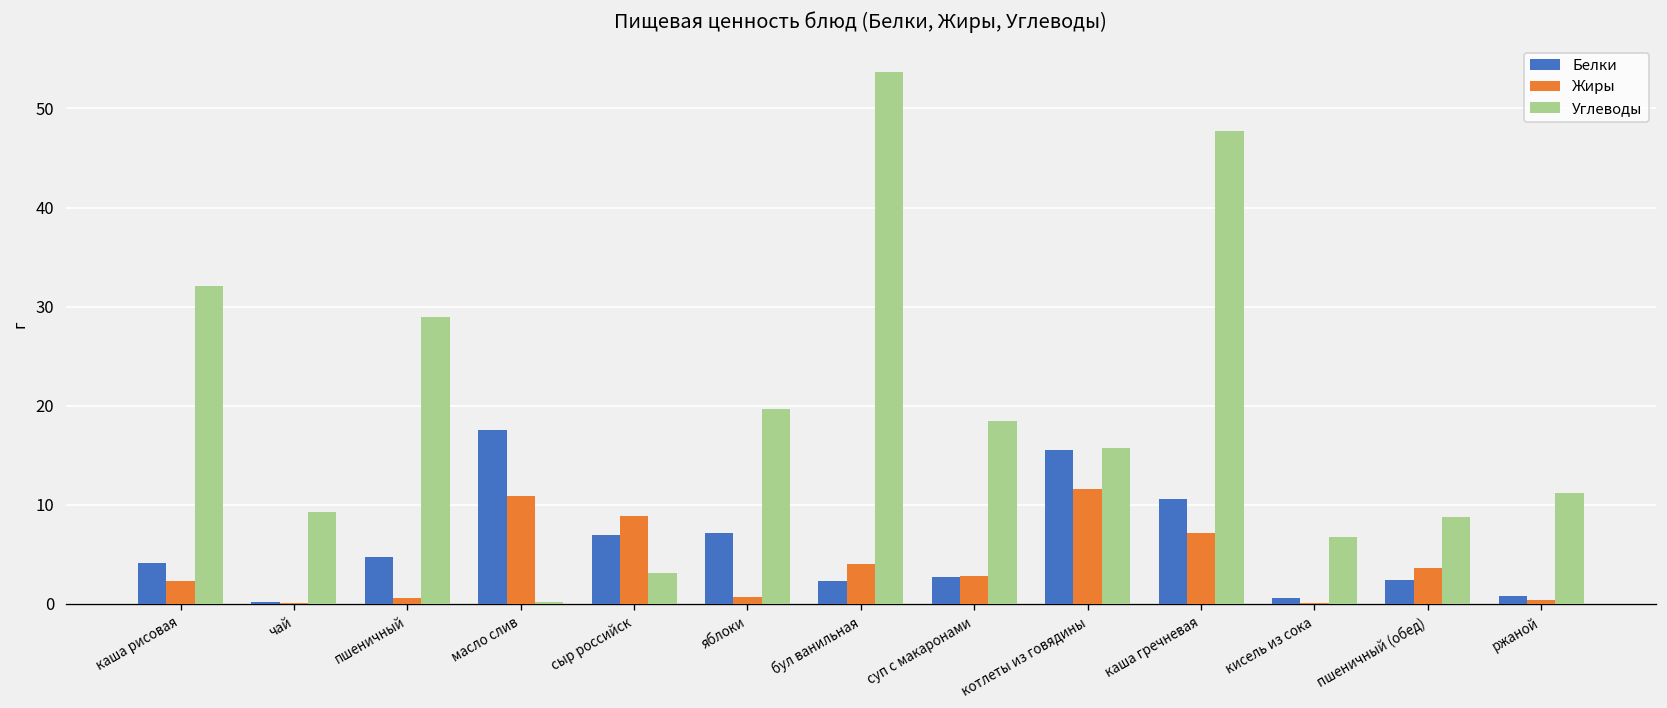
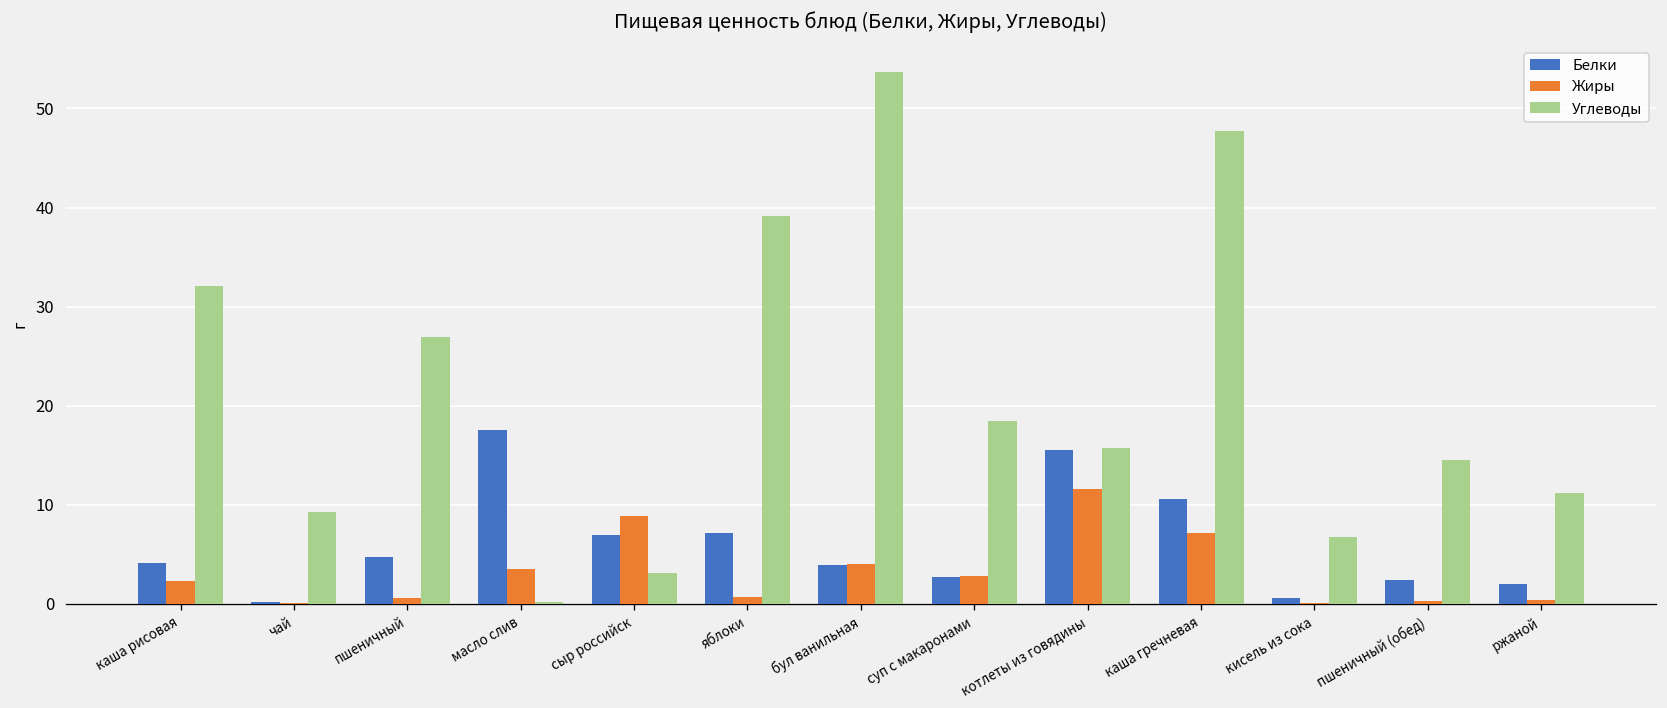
  {
    "Белки": {
      "каша рисовая": 4,
      "пшеничный": 5,
      "масло слив": 18,
      "сыр российск": 7,
      "яблоки": 7,
-     "бул ванильная": 2,
+     "бул ванильная": 4,
      "суп с макаронами": 3,
      "котлеты из говядины": 16,
      "каша гречневая": 11,
      "кисель из сока": 1,
      "пшеничный (обед)": 2,
-     "ржаной": 1
+     "ржаной": 2
    },
    "Жиры": {
      "каша рисовая": 2,
      "пшеничный": 1,
-     "масло слив": 11,
+     "масло слив": 4,
      "сыр российск": 9,
      "яблоки": 1,
      "бул ванильная": 4,
      "суп с макаронами": 3,
      "котлеты из говядины": 12,
      "каша гречневая": 7,
-     "пшеничный (обед)": 4,
+     "пшеничный (обед)": 0,
      "ржаной": 0
    },
    "Углеводы": {
      "каша рисовая": 32,
      "чай": 9,
-     "пшеничный": 29,
+     "пшеничный": 27,
      "сыр российск": 3,
-     "яблоки": 20,
+     "яблоки": 39,
      "бул ванильная": 54,
      "суп с макаронами": 18,
      "котлеты из говядины": 16,
      "каша гречневая": 48,
      "кисель из сока": 7,
-     "пшеничный (обед)": 9,
+     "пшеничный (обед)": 14,
      "ржаной": 11
    }
  }
